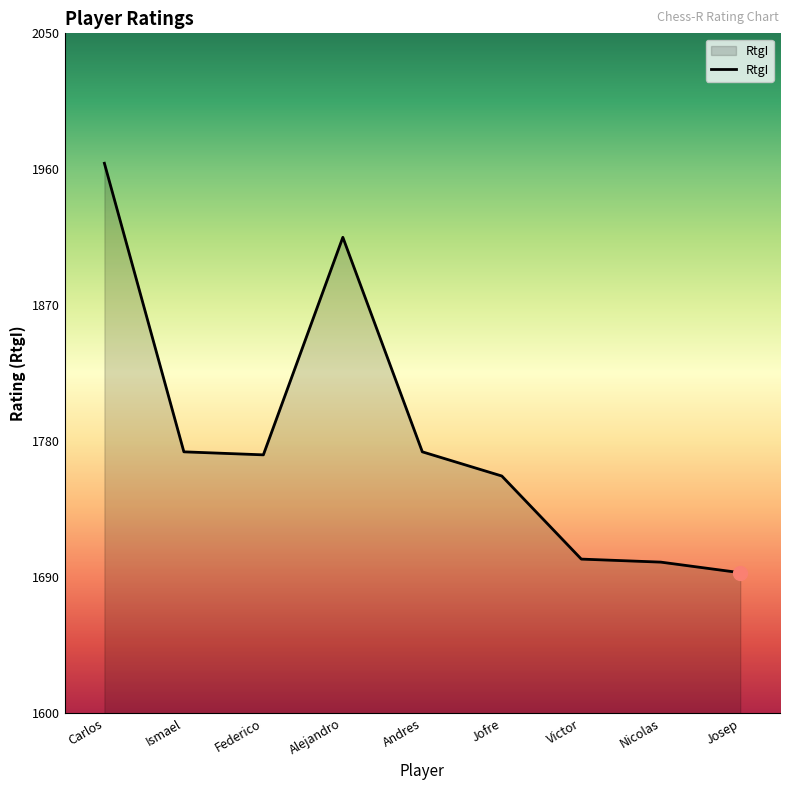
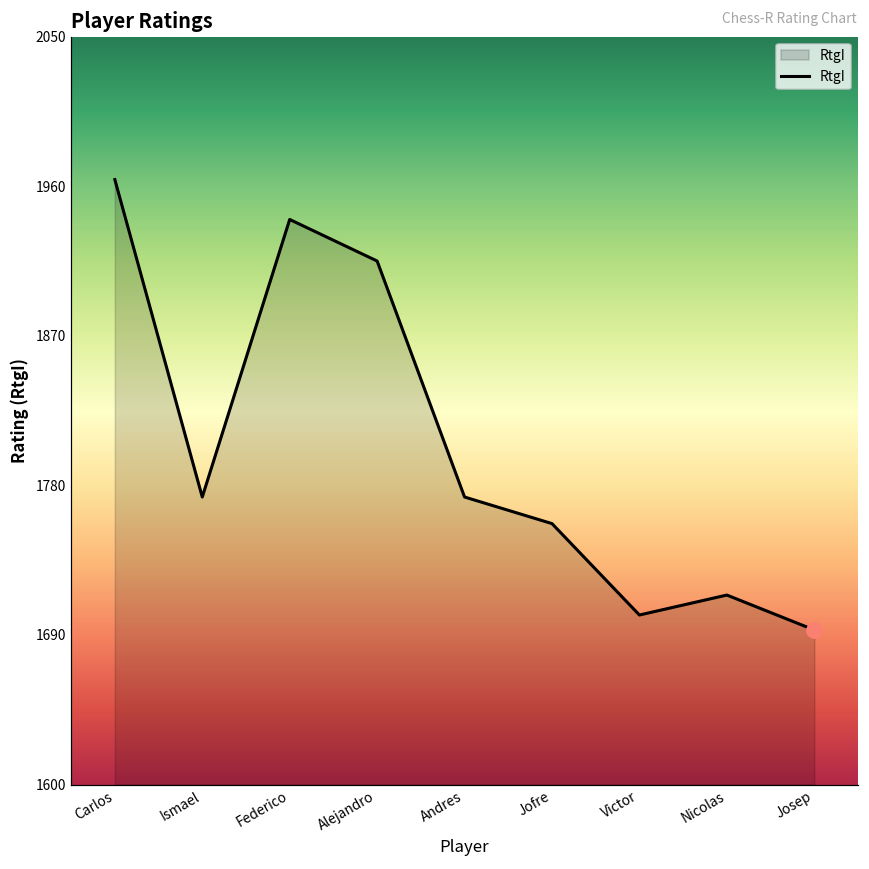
  {
    "RtgI": {
      "Carlos": 1964,
      "Ismael": 1773,
-     "Federico": 1771,
+     "Federico": 1940,
      "Alejandro": 1915,
      "Andres": 1773,
      "Jofre": 1757,
      "Victor": 1702,
-     "Nicolas": 1700
+     "Nicolas": 1714
    }
  }
